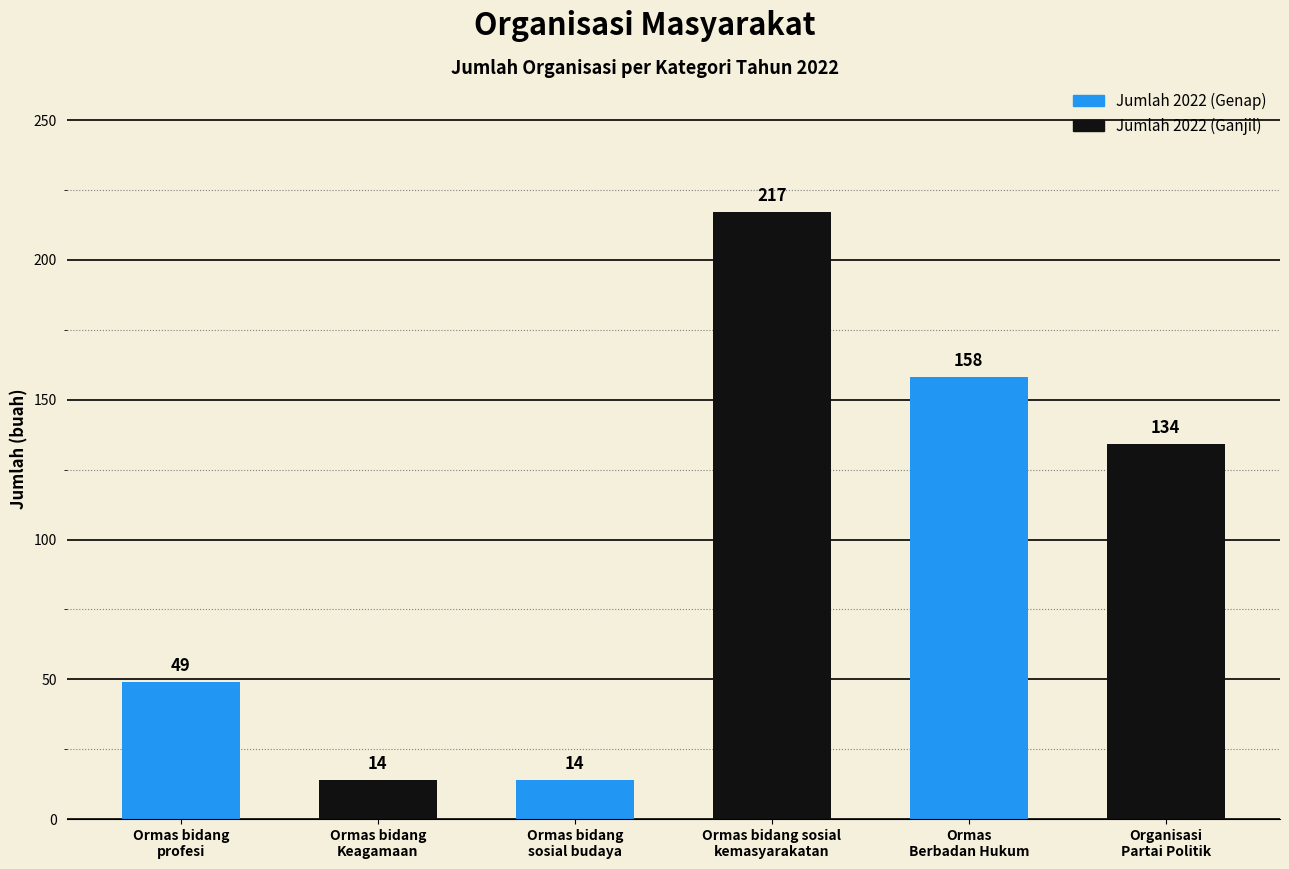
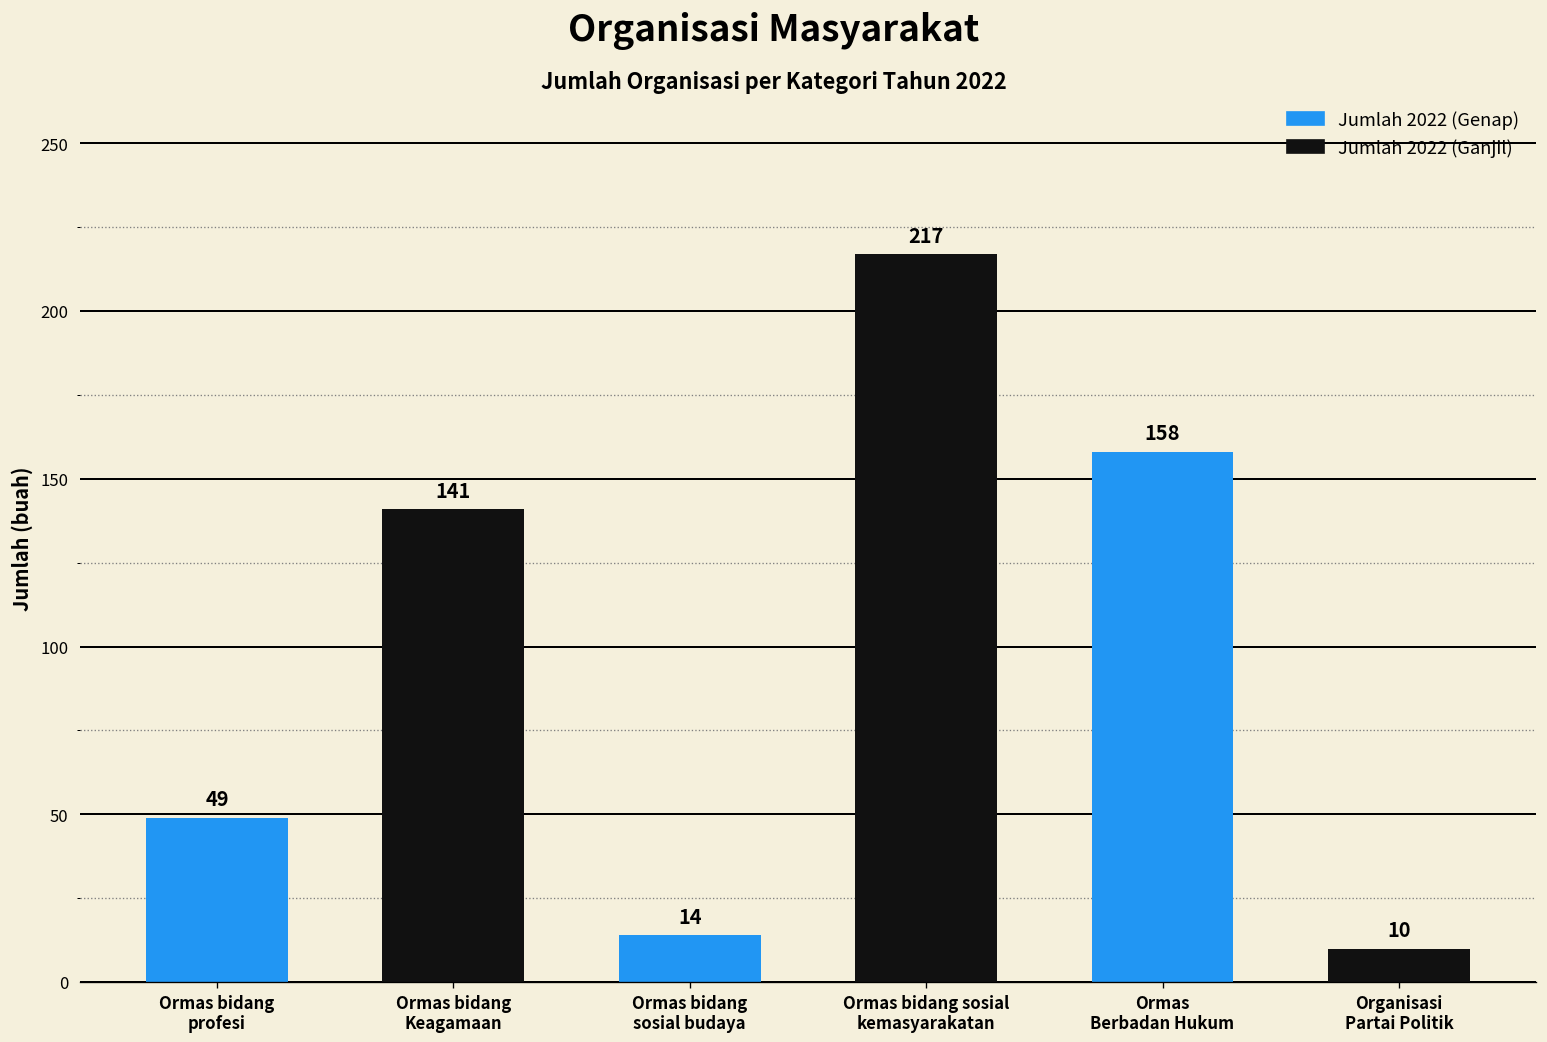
  {
    "Ormas bidang profesi": 49,
-   "Ormas bidang Keagamaan": 14,
+   "Ormas bidang Keagamaan": 141,
    "Ormas bidang sosial budaya": 14,
    "Ormas bidang sosial kemasyarakatan": 217,
    "Ormas Berbadan Hukum": 158,
-   "Organisasi Partai Politik": 134
+   "Organisasi Partai Politik": 10
  }
